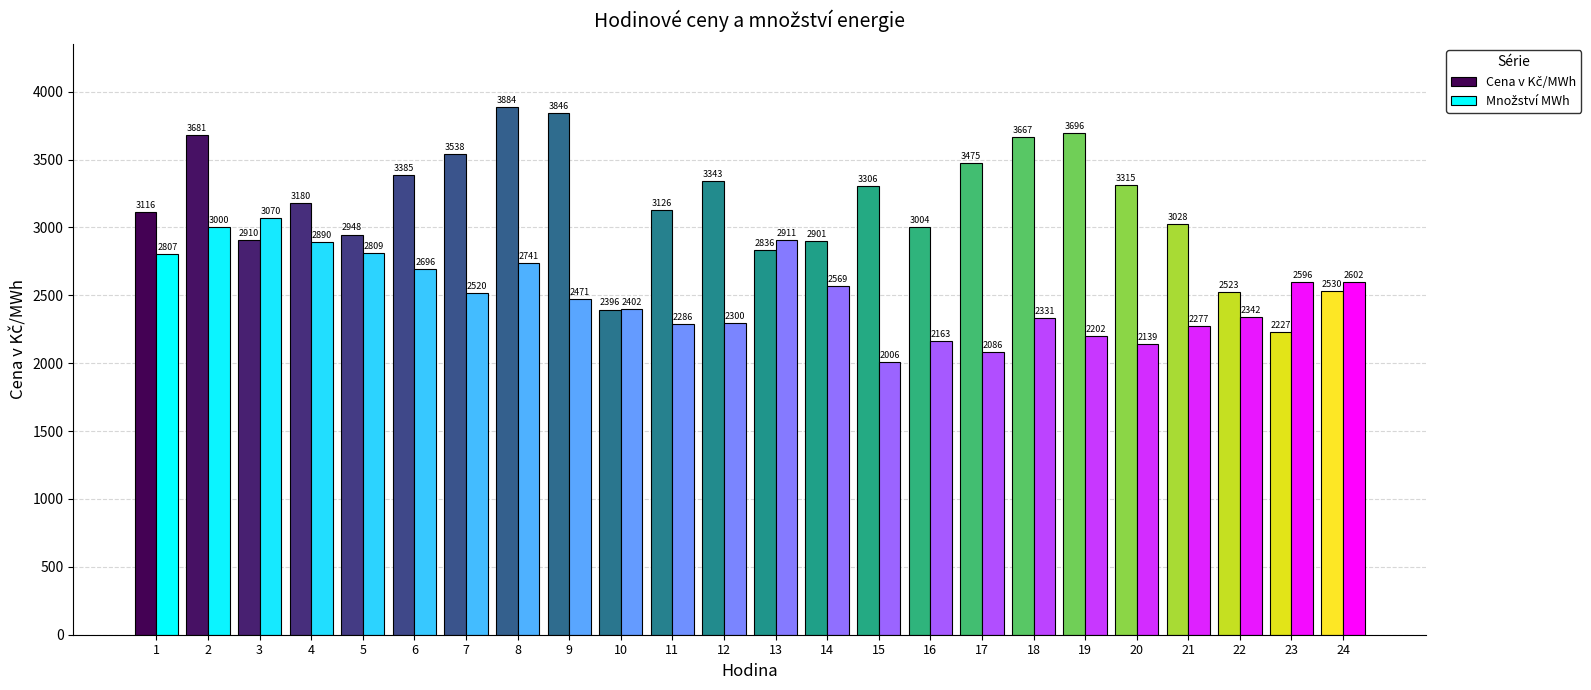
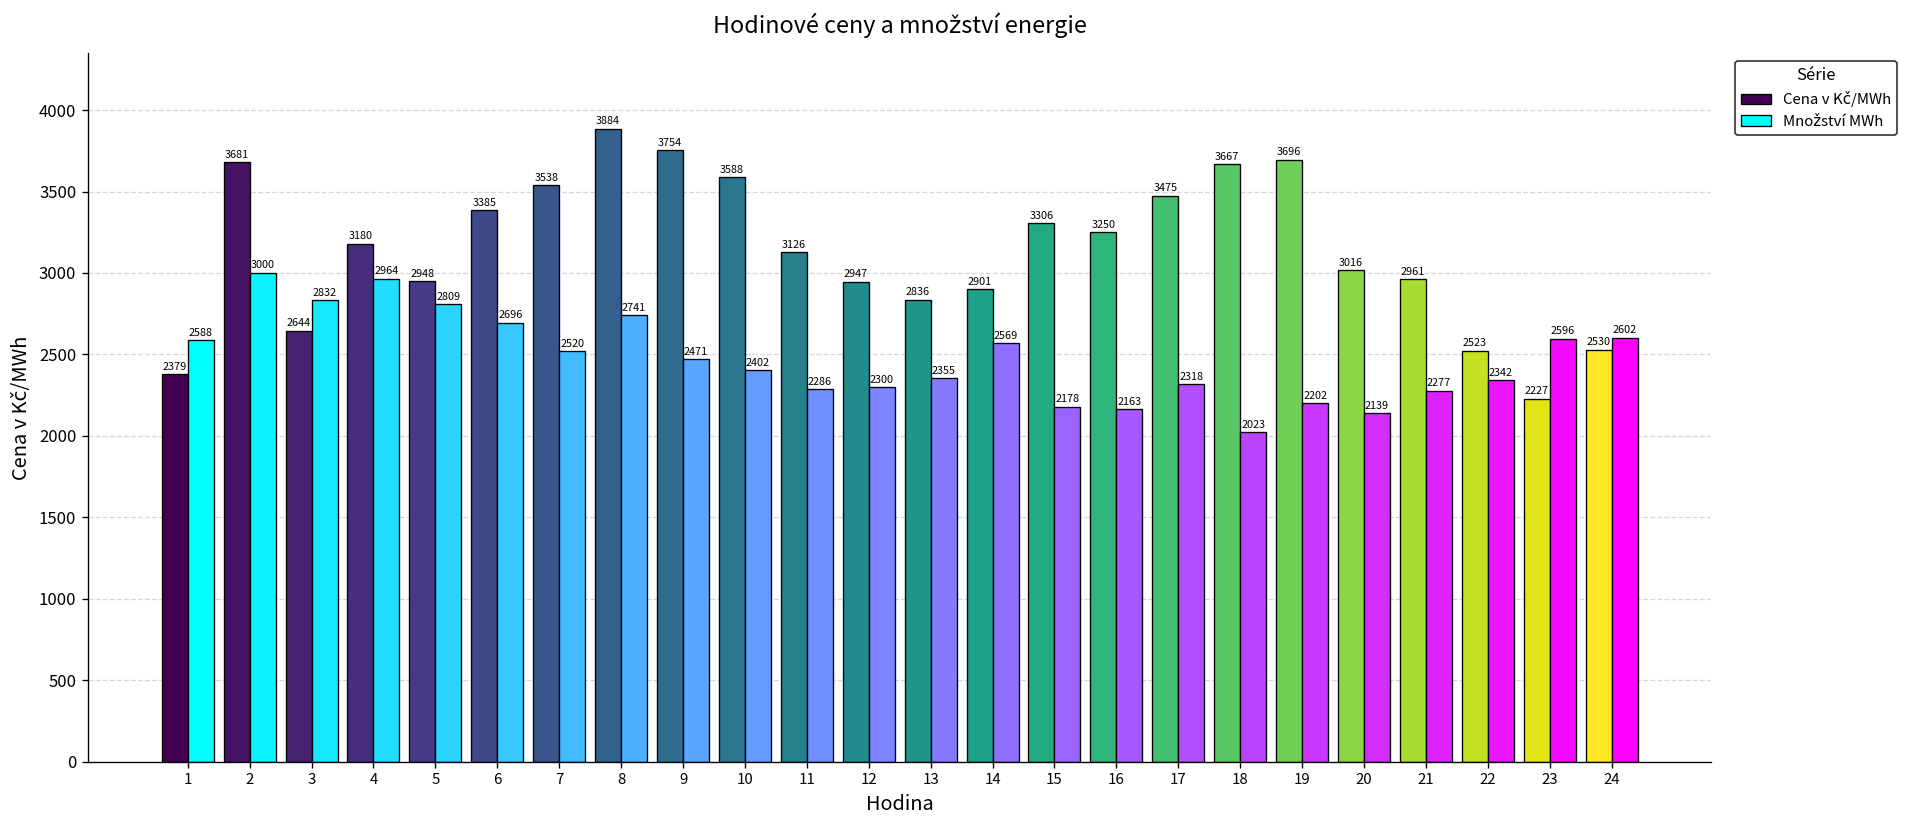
  {
    "Cena v Kč/MWh": {
-     "1": 3116,
+     "1": 2379,
      "2": 3681,
-     "3": 2910,
+     "3": 2644,
      "4": 3180,
      "5": 2948,
      "6": 3385,
      "7": 3538,
      "8": 3884,
-     "9": 3846,
-     "10": 2396,
+     "9": 3754,
+     "10": 3588,
      "11": 3126,
-     "12": 3343,
+     "12": 2947,
      "13": 2836,
      "14": 2901,
      "15": 3306,
-     "16": 3004,
+     "16": 3250,
      "17": 3475,
      "18": 3667,
      "19": 3696,
-     "20": 3315,
-     "21": 3028,
+     "20": 3016,
+     "21": 2961,
      "22": 2523,
      "23": 2227,
      "24": 2530
    },
    "Množství MWh": {
-     "1": 2807,
+     "1": 2588,
      "2": 3000,
-     "3": 3070,
-     "4": 2890,
+     "3": 2832,
+     "4": 2964,
      "5": 2809,
      "6": 2696,
      "7": 2520,
      "8": 2741,
      "9": 2471,
      "10": 2402,
      "11": 2286,
      "12": 2300,
-     "13": 2911,
+     "13": 2355,
      "14": 2569,
-     "15": 2006,
+     "15": 2178,
      "16": 2163,
-     "17": 2086,
-     "18": 2331,
+     "17": 2318,
+     "18": 2023,
      "19": 2202,
      "20": 2139,
      "21": 2277,
      "22": 2342,
      "23": 2596,
      "24": 2602
    }
  }
